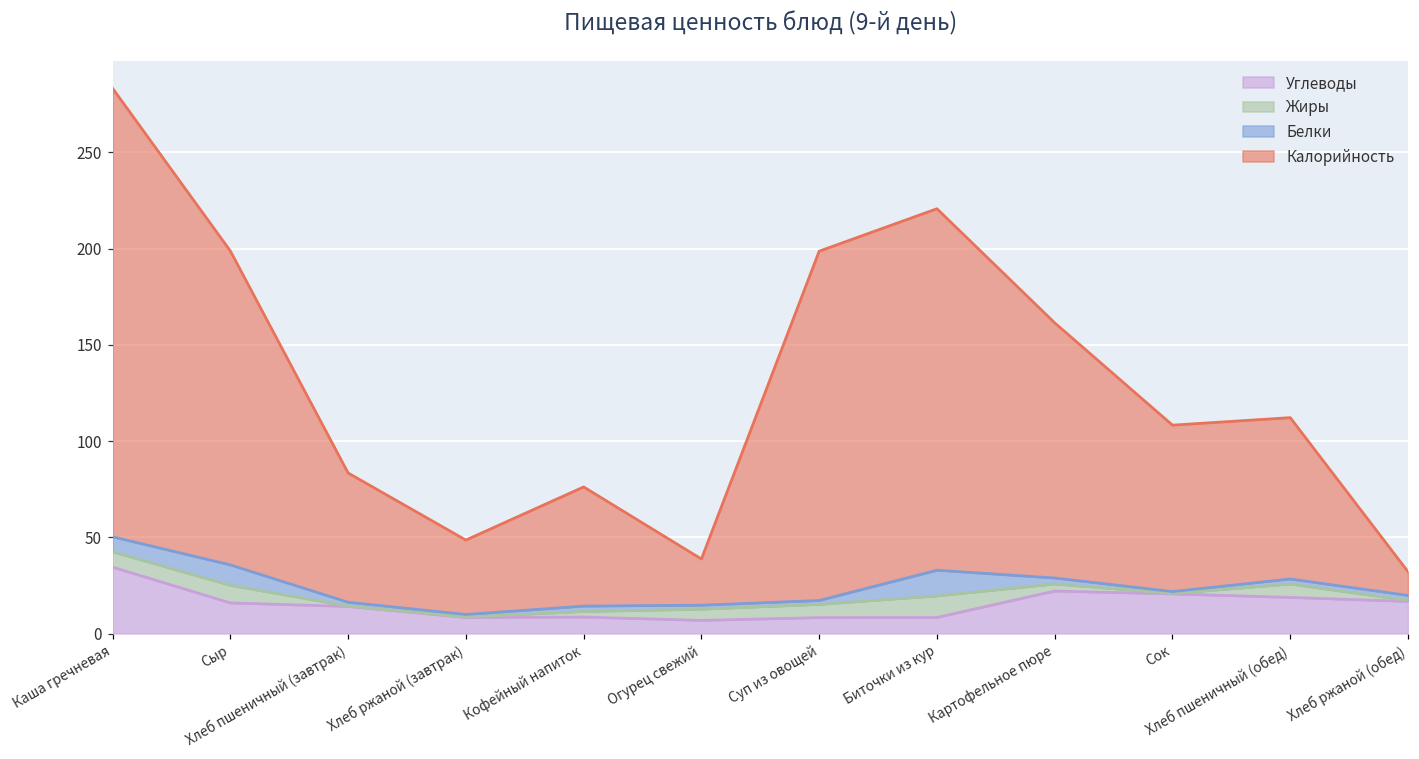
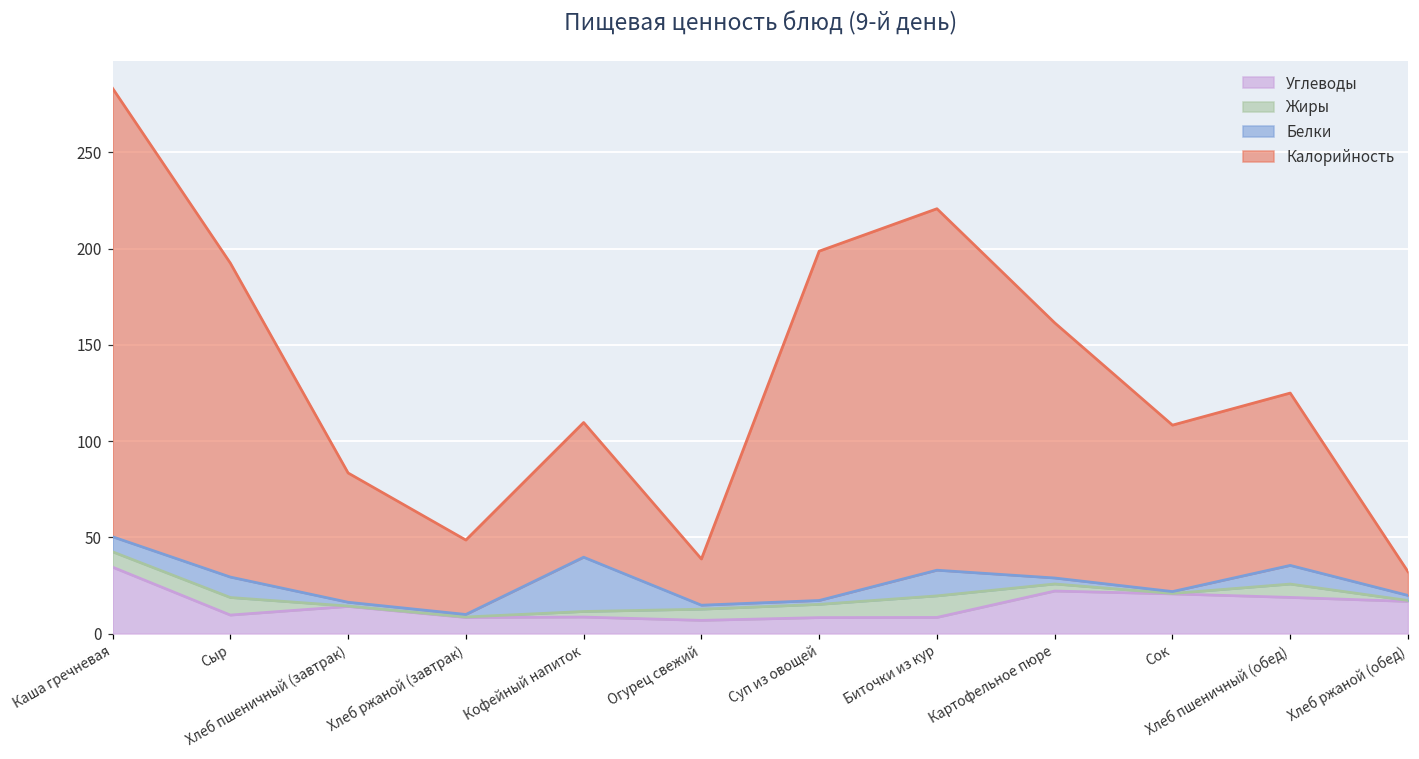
  {
    "Углеводы": {
      "Каша гречневая": 34,
-     "Сыр": 16,
+     "Сыр": 10,
      "Кофейный напиток": 9,
      "Огурец свежий": 7,
      "Суп из овощей": 8,
      "Биточки из кур": 8,
      "Картофельное пюре": 22,
      "Хлеб пшеничный (обед)": 19
    },
    "Жиры": {
      "Каша гречневая": 8,
      "Сыр": 9,
      "Кофейный напиток": 3,
      "Огурец свежий": 6,
      "Суп из овощей": 7,
      "Биточки из кур": 11,
      "Картофельное пюре": 4,
      "Хлеб пшеничный (обед)": 7
    },
    "Белки": {
      "Каша гречневая": 8,
      "Сыр": 11,
      "Хлеб пшеничный (завтрак)": 2,
-     "Кофейный напиток": 3,
+     "Кофейный напиток": 28,
      "Огурец свежий": 2,
      "Суп из овощей": 2,
      "Биточки из кур": 13,
      "Картофельное пюре": 3,
-     "Хлеб пшеничный (обед)": 3,
+     "Хлеб пшеничный (обед)": 10,
      "Хлеб ржаной (обед)": 3
    },
    "Калорийность": {
      "Каша гречневая": 233,
      "Сыр": 163,
      "Хлеб пшеничный (завтрак)": 67,
      "Хлеб ржаной (завтрак)": 39,
-     "Кофейный напиток": 62,
+     "Кофейный напиток": 70,
      "Огурец свежий": 24,
      "Суп из овощей": 182,
      "Биточки из кур": 188,
      "Картофельное пюре": 133,
      "Сок": 86,
-     "Хлеб пшеничный (обед)": 84,
+     "Хлеб пшеничный (обед)": 90,
      "Хлеб ржаной (обед)": 12
    }
  }
